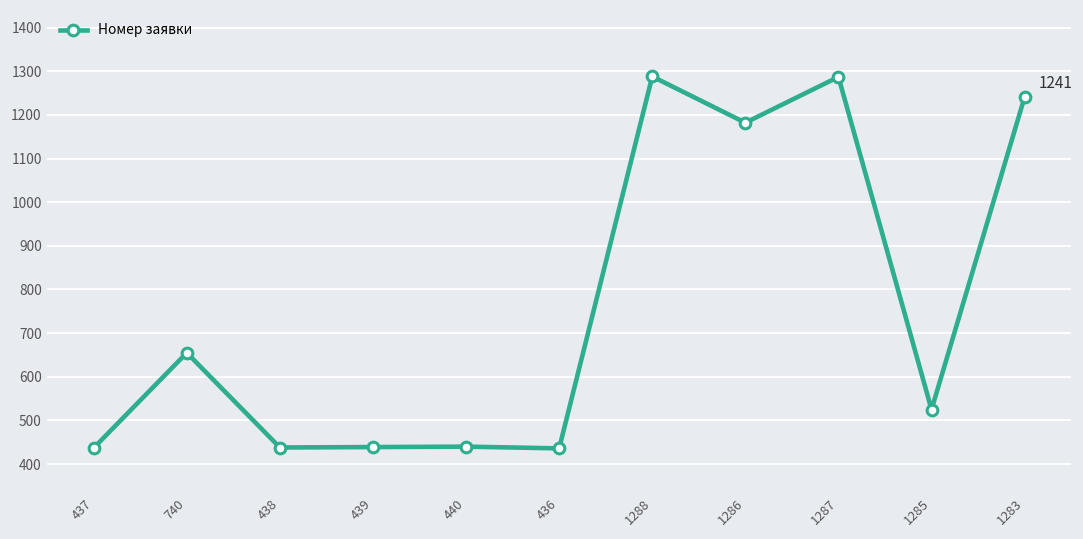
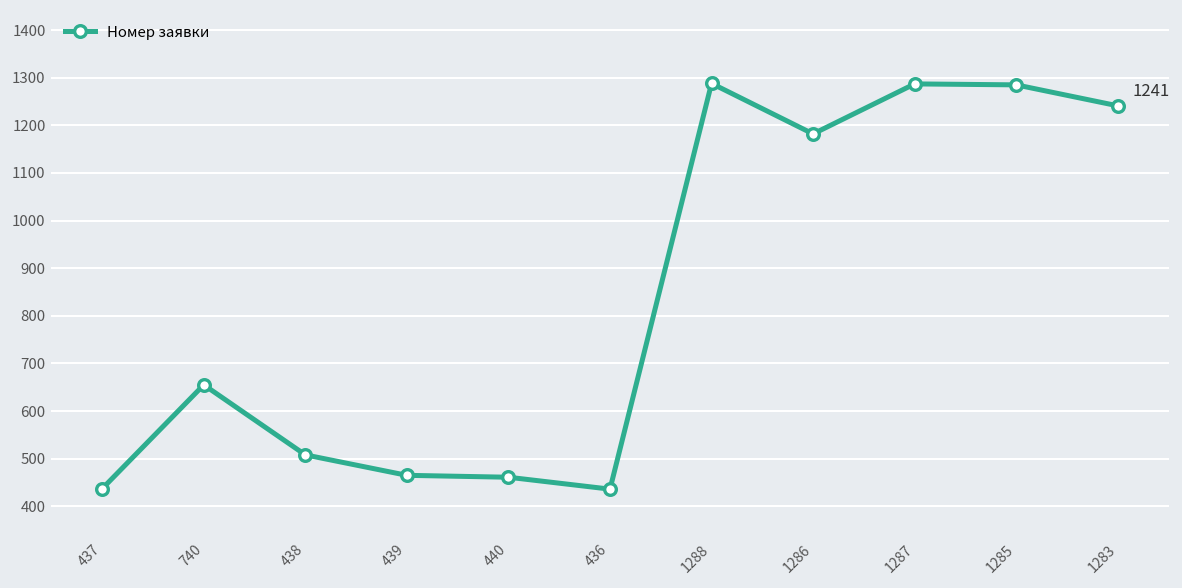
  {
    "437": 440,
    "740": 660,
-   "438": 440,
-   "439": 440,
-   "440": 440,
+   "438": 510,
+   "439": 470,
+   "440": 460,
    "436": 440,
    "1288": 1290,
    "1286": 1180,
    "1287": 1290,
-   "1285": 530
+   "1285": 1290
  }
